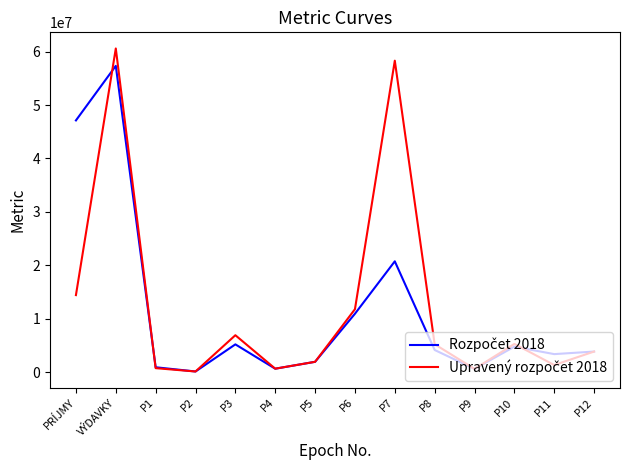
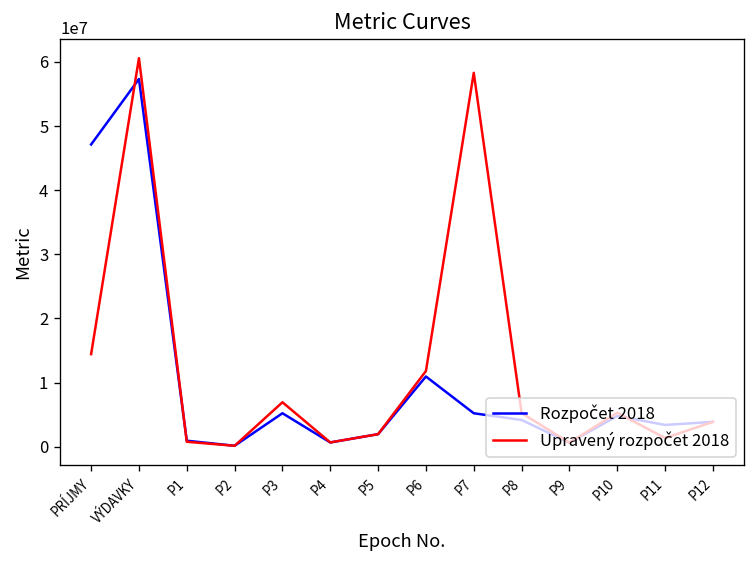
  {
    "Rozpočet 2018": {
      "PRÍJMY": 47000000,
      "VÝDAVKY": 57000000,
      "P3": 5000000,
      "P6": 11000000,
-     "P7": 21000000
+     "P7": 5000000
    },
    "Upravený rozpočet 2018": {
      "PRÍJMY": 14000000,
      "VÝDAVKY": 61000000,
      "P3": 7000000,
      "P6": 12000000,
      "P7": 58000000
    }
  }
